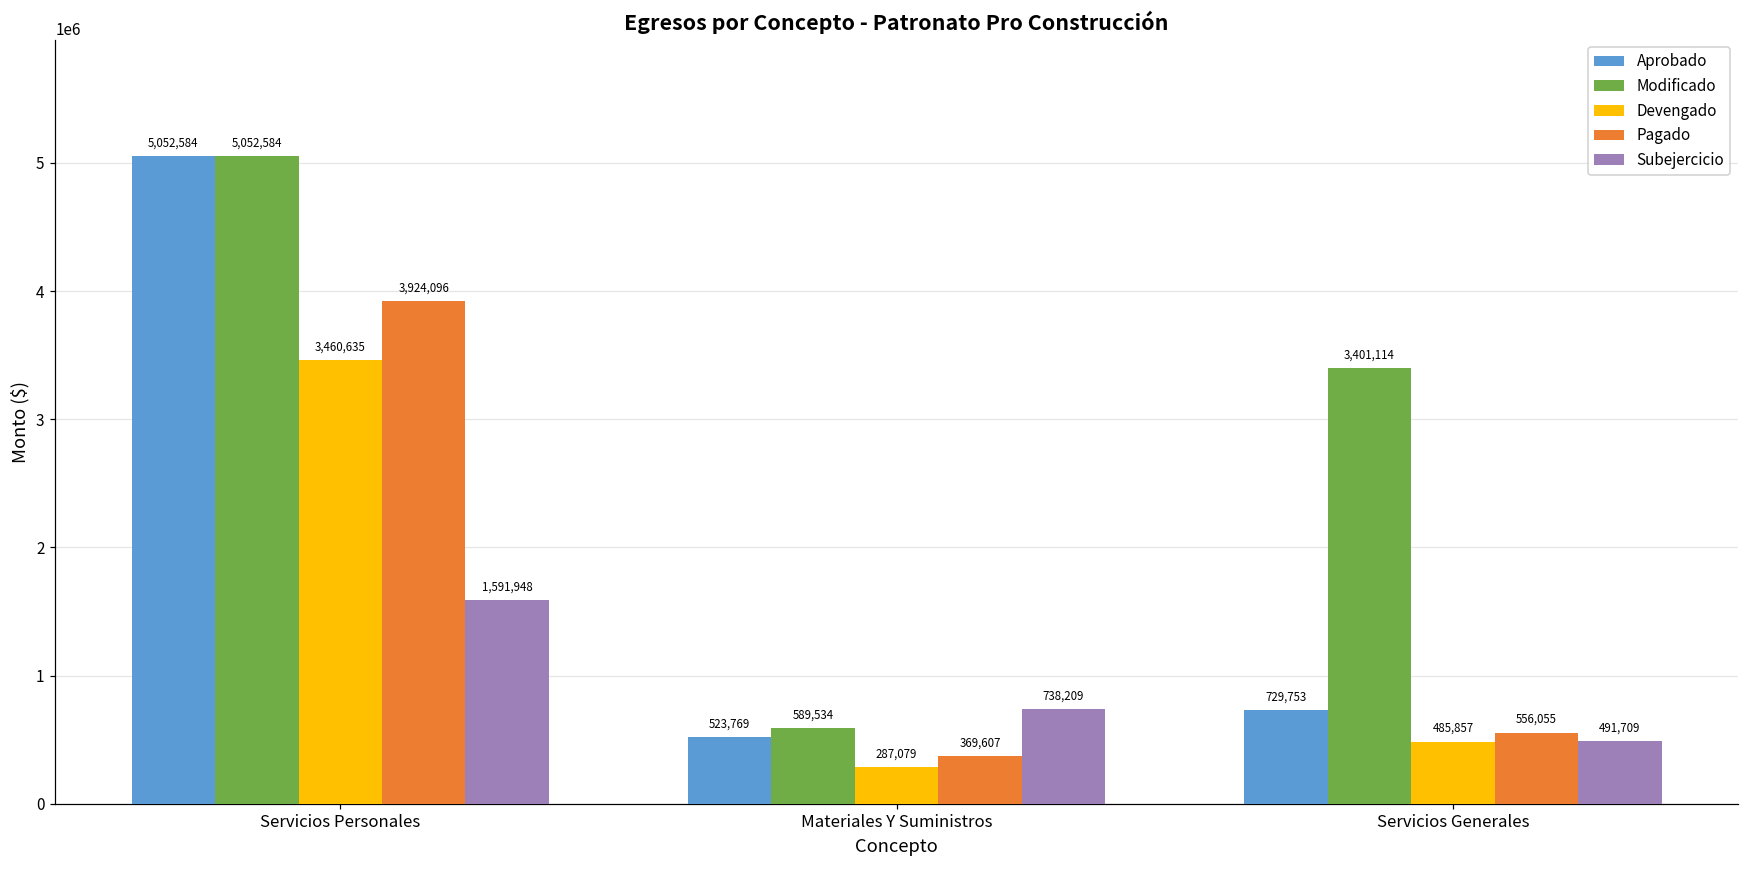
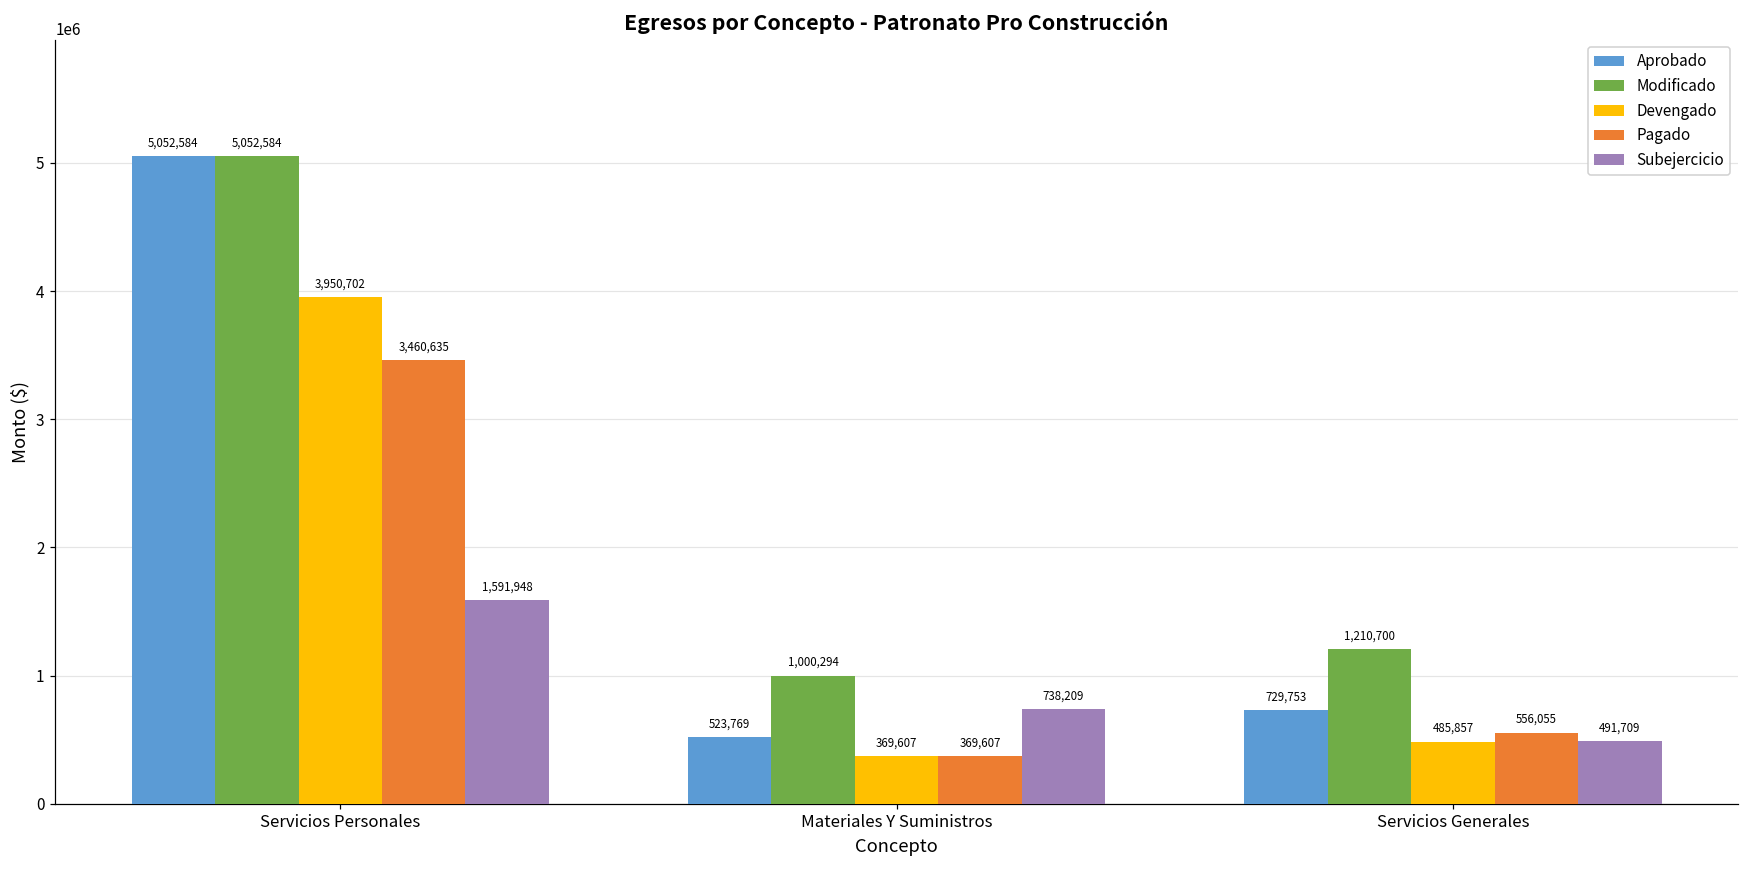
  {
    "Aprobado": {
      "Servicios Personales": "5,052,584",
      "Materiales Y Suministros": "523,769",
      "Servicios Generales": "729,753"
    },
    "Modificado": {
      "Servicios Personales": "5,052,584",
-     "Materiales Y Suministros": "589,534",
-     "Servicios Generales": "3,401,114"
+     "Materiales Y Suministros": "1,000,294",
+     "Servicios Generales": "1,210,700"
    },
    "Devengado": {
-     "Servicios Personales": "3,460,635",
-     "Materiales Y Suministros": "287,079",
+     "Servicios Personales": "3,950,702",
+     "Materiales Y Suministros": "369,607",
      "Servicios Generales": "485,857"
    },
    "Pagado": {
-     "Servicios Personales": "3,924,096",
+     "Servicios Personales": "3,460,635",
      "Materiales Y Suministros": "369,607",
      "Servicios Generales": "556,055"
    },
    "Subejercicio": {
      "Servicios Personales": "1,591,948",
      "Materiales Y Suministros": "738,209",
      "Servicios Generales": "491,709"
    }
  }
